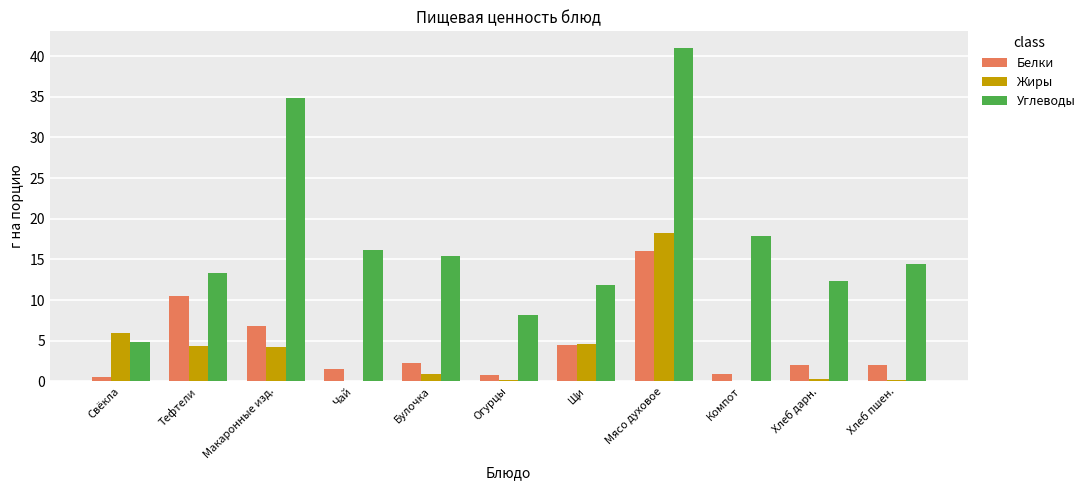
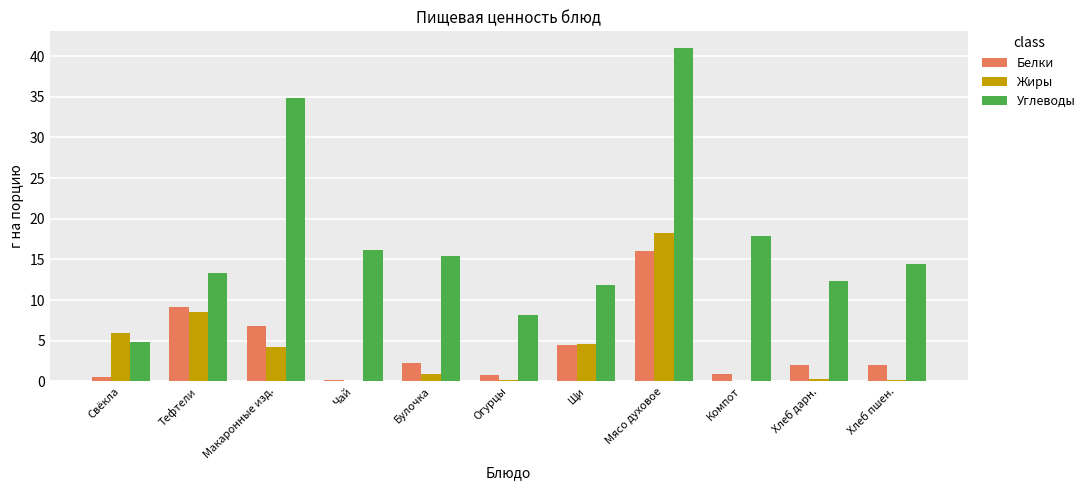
  {
    "Белки": {
      "Свёкла": 1,
-     "Тефтели": 11,
+     "Тефтели": 9,
      "Макаронные изд.": 7,
-     "Чай": 2,
+     "Чай": 0,
      "Булочка": 2,
      "Огурцы": 1,
      "Щи": 4,
      "Мясо духовое": 16,
      "Компот": 1,
      "Хлеб дарн.": 2,
      "Хлеб пшен.": 2
    },
    "Жиры": {
      "Свёкла": 6,
-     "Тефтели": 4,
+     "Тефтели": 9,
      "Макаронные изд.": 4,
      "Чай": 0,
      "Булочка": 1,
      "Щи": 5,
      "Мясо духовое": 18,
      "Компот": 0,
      "Хлеб дарн.": 0
    },
    "Углеводы": {
      "Свёкла": 5,
      "Тефтели": 13,
      "Макаронные изд.": 35,
      "Чай": 16,
      "Булочка": 15,
      "Огурцы": 8,
      "Щи": 12,
      "Мясо духовое": 41,
      "Компот": 18,
      "Хлеб дарн.": 12,
      "Хлеб пшен.": 14
    }
  }
